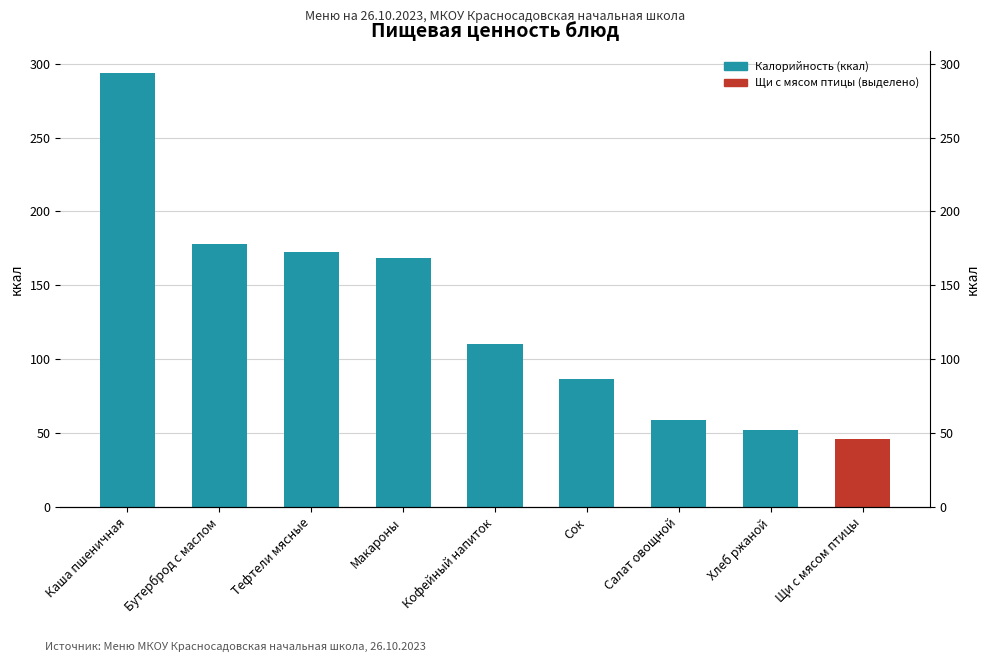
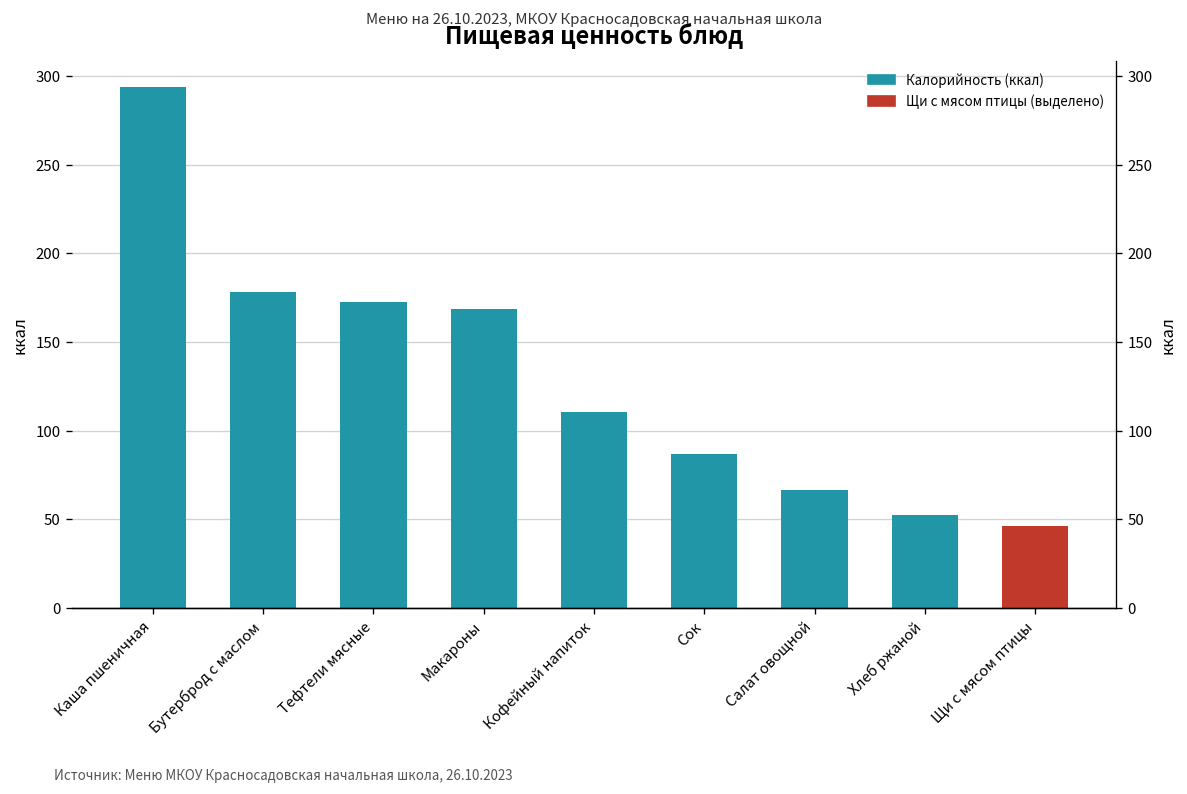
  {
    "Каша пшеничная": 294,
    "Бутерброд с маслом": 178,
    "Тефтели мясные": 172,
    "Макароны": 168,
    "Кофейный напиток": 111,
    "Сок": 87,
-   "Салат овощной": 59,
+   "Салат овощной": 66,
    "Хлеб ржаной": 52,
    "Щи с мясом птицы": 46
  }
